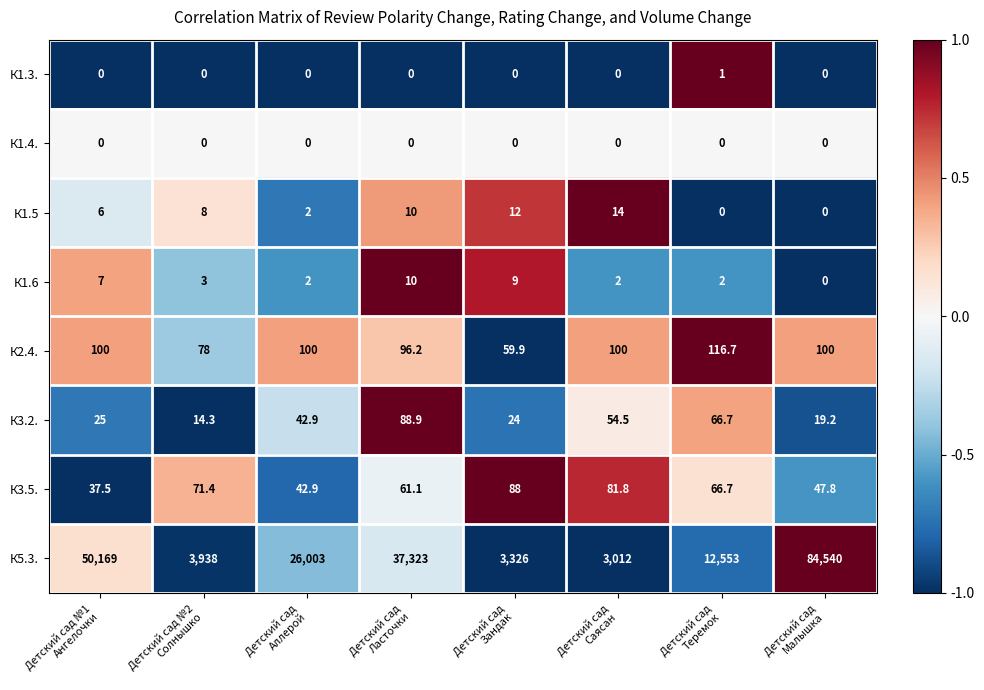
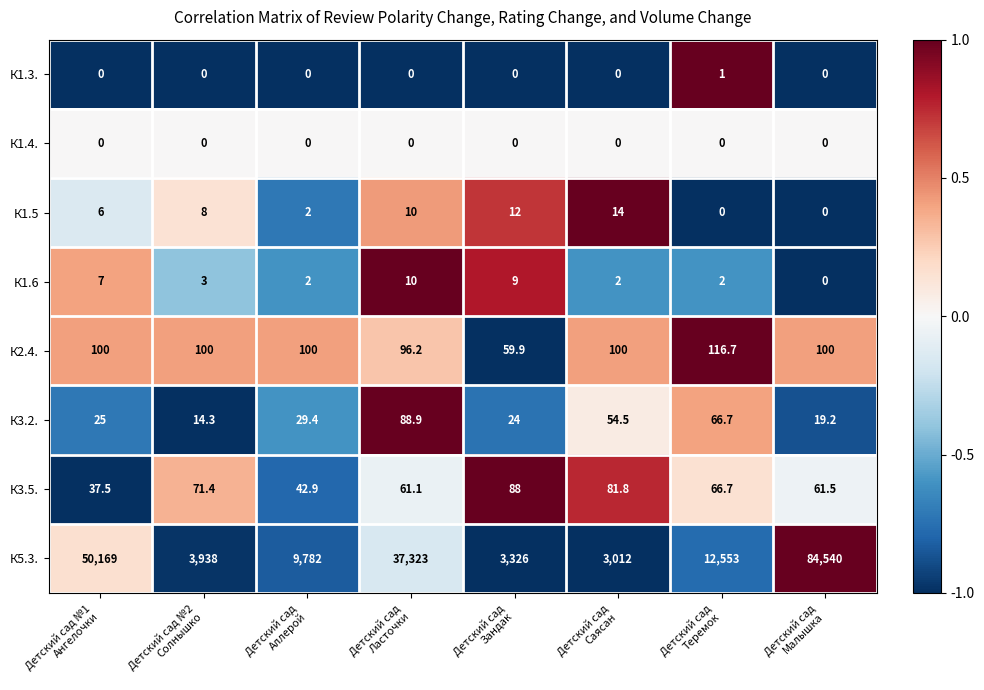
  {
    "К1.3.": {
      "Детский сад №1 Ангелочки": "0",
      "Детский сад №2 Солнышко": "0",
      "Детский сад Аллерой": "0",
      "Детский сад Ласточки": "0",
      "Детский сад Зандак": "0",
      "Детский сад Саясан": "0",
      "Детский сад Теремок": "1",
      "Детский сад Малышка": "0"
    },
    "К1.4.": {
      "Детский сад №1 Ангелочки": "0",
      "Детский сад №2 Солнышко": "0",
      "Детский сад Аллерой": "0",
      "Детский сад Ласточки": "0",
      "Детский сад Зандак": "0",
      "Детский сад Саясан": "0",
      "Детский сад Теремок": "0",
      "Детский сад Малышка": "0"
    },
    "К1.5": {
      "Детский сад №1 Ангелочки": "6",
      "Детский сад №2 Солнышко": "8",
      "Детский сад Аллерой": "2",
      "Детский сад Ласточки": "10",
      "Детский сад Зандак": "12",
      "Детский сад Саясан": "14",
      "Детский сад Теремок": "0",
      "Детский сад Малышка": "0"
    },
    "К1.6": {
      "Детский сад №1 Ангелочки": "7",
      "Детский сад №2 Солнышко": "3",
      "Детский сад Аллерой": "2",
      "Детский сад Ласточки": "10",
      "Детский сад Зандак": "9",
      "Детский сад Саясан": "2",
      "Детский сад Теремок": "2",
      "Детский сад Малышка": "0"
    },
    "К2.4.": {
      "Детский сад №1 Ангелочки": "100",
-     "Детский сад №2 Солнышко": "78",
+     "Детский сад №2 Солнышко": "100",
      "Детский сад Аллерой": "100",
      "Детский сад Ласточки": "96.2",
      "Детский сад Зандак": "59.9",
      "Детский сад Саясан": "100",
      "Детский сад Теремок": "116.7",
      "Детский сад Малышка": "100"
    },
    "К3.2.": {
      "Детский сад №1 Ангелочки": "25",
      "Детский сад №2 Солнышко": "14.3",
-     "Детский сад Аллерой": "42.9",
+     "Детский сад Аллерой": "29.4",
      "Детский сад Ласточки": "88.9",
      "Детский сад Зандак": "24",
      "Детский сад Саясан": "54.5",
      "Детский сад Теремок": "66.7",
      "Детский сад Малышка": "19.2"
    },
    "К3.5.": {
      "Детский сад №1 Ангелочки": "37.5",
      "Детский сад №2 Солнышко": "71.4",
      "Детский сад Аллерой": "42.9",
      "Детский сад Ласточки": "61.1",
      "Детский сад Зандак": "88",
      "Детский сад Саясан": "81.8",
      "Детский сад Теремок": "66.7",
-     "Детский сад Малышка": "47.8"
+     "Детский сад Малышка": "61.5"
    },
    "К5.3.": {
      "Детский сад №1 Ангелочки": "50,169",
      "Детский сад №2 Солнышко": "3,938",
-     "Детский сад Аллерой": "26,003",
+     "Детский сад Аллерой": "9,782",
      "Детский сад Ласточки": "37,323",
      "Детский сад Зандак": "3,326",
      "Детский сад Саясан": "3,012",
      "Детский сад Теремок": "12,553",
      "Детский сад Малышка": "84,540"
    }
  }
